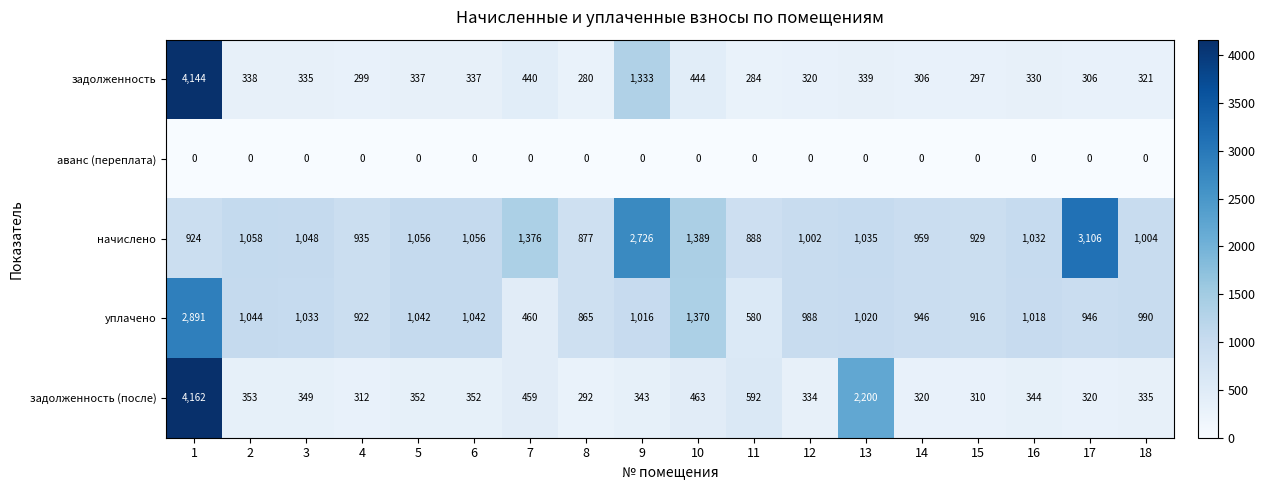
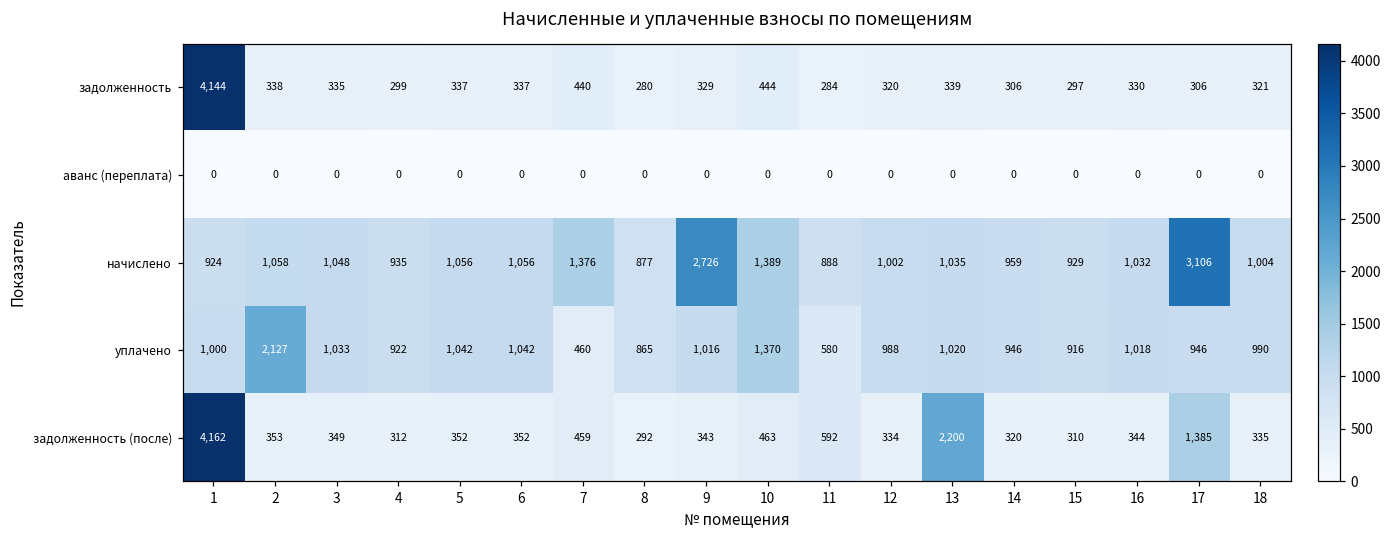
  {
    "задолженность": {
      "1": "4,144",
      "2": "338",
      "3": "335",
      "4": "299",
      "5": "337",
      "6": "337",
      "7": "440",
      "8": "280",
-     "9": "1,333",
+     "9": "329",
      "10": "444",
      "11": "284",
      "12": "320",
      "13": "339",
      "14": "306",
      "15": "297",
      "16": "330",
      "17": "306",
      "18": "321"
    },
    "аванс (переплата)": {
      "1": "0",
      "2": "0",
      "3": "0",
      "4": "0",
      "5": "0",
      "6": "0",
      "7": "0",
      "8": "0",
      "9": "0",
      "10": "0",
      "11": "0",
      "12": "0",
      "13": "0",
      "14": "0",
      "15": "0",
      "16": "0",
      "17": "0",
      "18": "0"
    },
    "начислено": {
      "1": "924",
      "2": "1,058",
      "3": "1,048",
      "4": "935",
      "5": "1,056",
      "6": "1,056",
      "7": "1,376",
      "8": "877",
      "9": "2,726",
      "10": "1,389",
      "11": "888",
      "12": "1,002",
      "13": "1,035",
      "14": "959",
      "15": "929",
      "16": "1,032",
      "17": "3,106",
      "18": "1,004"
    },
    "уплачено": {
-     "1": "2,891",
-     "2": "1,044",
+     "1": "1,000",
+     "2": "2,127",
      "3": "1,033",
      "4": "922",
      "5": "1,042",
      "6": "1,042",
      "7": "460",
      "8": "865",
      "9": "1,016",
      "10": "1,370",
      "11": "580",
      "12": "988",
      "13": "1,020",
      "14": "946",
      "15": "916",
      "16": "1,018",
      "17": "946",
      "18": "990"
    },
    "задолженность (после)": {
      "1": "4,162",
      "2": "353",
      "3": "349",
      "4": "312",
      "5": "352",
      "6": "352",
      "7": "459",
      "8": "292",
      "9": "343",
      "10": "463",
      "11": "592",
      "12": "334",
      "13": "2,200",
      "14": "320",
      "15": "310",
      "16": "344",
-     "17": "320",
+     "17": "1,385",
      "18": "335"
    }
  }
